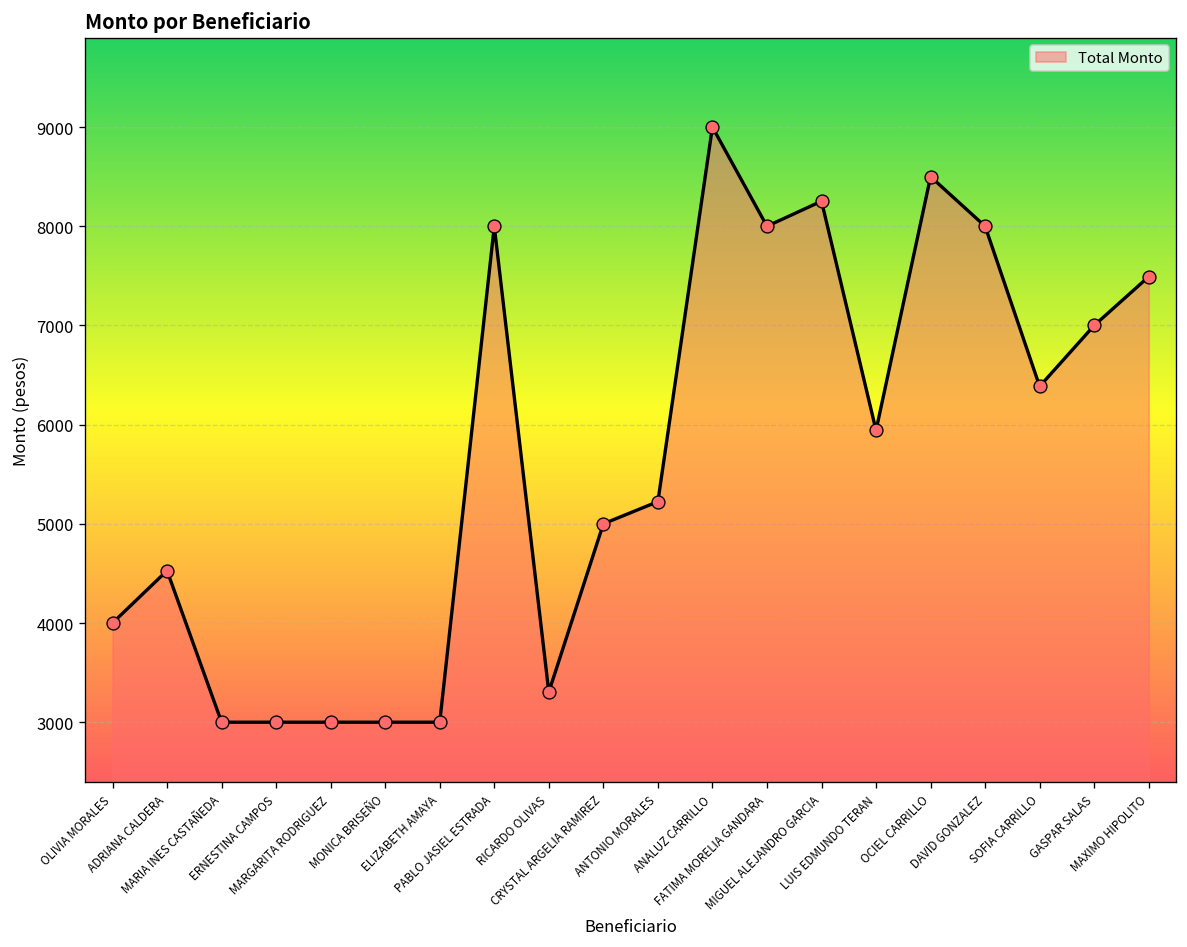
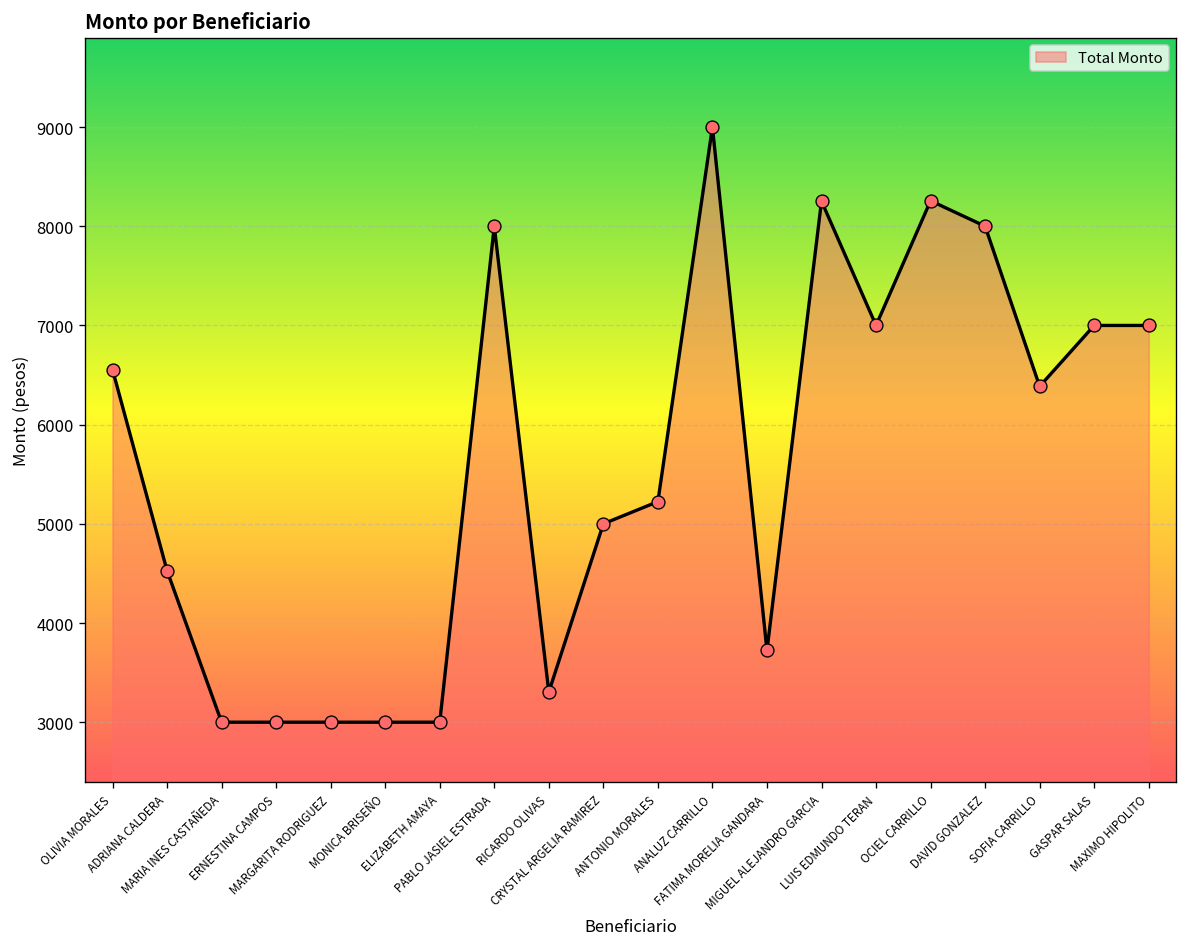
  {
-   "OLIVIA MORALES": 4000,
+   "OLIVIA MORALES": 6600,
    "ADRIANA CALDERA": 4500,
    "MARIA INES CASTAÑEDA": 3000,
    "ERNESTINA CAMPOS": 3000,
    "MARGARITA RODRIGUEZ": 3000,
    "MONICA BRISEÑO": 3000,
    "ELIZABETH AMAYA": 3000,
    "PABLO JASIEL ESTRADA": 8000,
    "RICARDO OLIVAS": 3300,
    "CRYSTAL ARGELIA RAMIREZ": 5000,
    "ANTONIO MORALES": 5200,
    "ANALUZ CARRILLO": 9000,
-   "FATIMA MORELIA GANDARA": 8000,
+   "FATIMA MORELIA GANDARA": 3700,
    "MIGUEL ALEJANDRO GARCIA": 8300,
-   "LUIS EDMUNDO TERAN": 5900,
-   "OCIEL CARRILLO": 8500,
+   "LUIS EDMUNDO TERAN": 7000,
+   "OCIEL CARRILLO": 8300,
    "DAVID GONZALEZ": 8000,
    "SOFIA CARRILLO": 6400,
    "GASPAR SALAS": 7000,
-   "MAXIMO HIPOLITO": 7500
+   "MAXIMO HIPOLITO": 7000
  }
